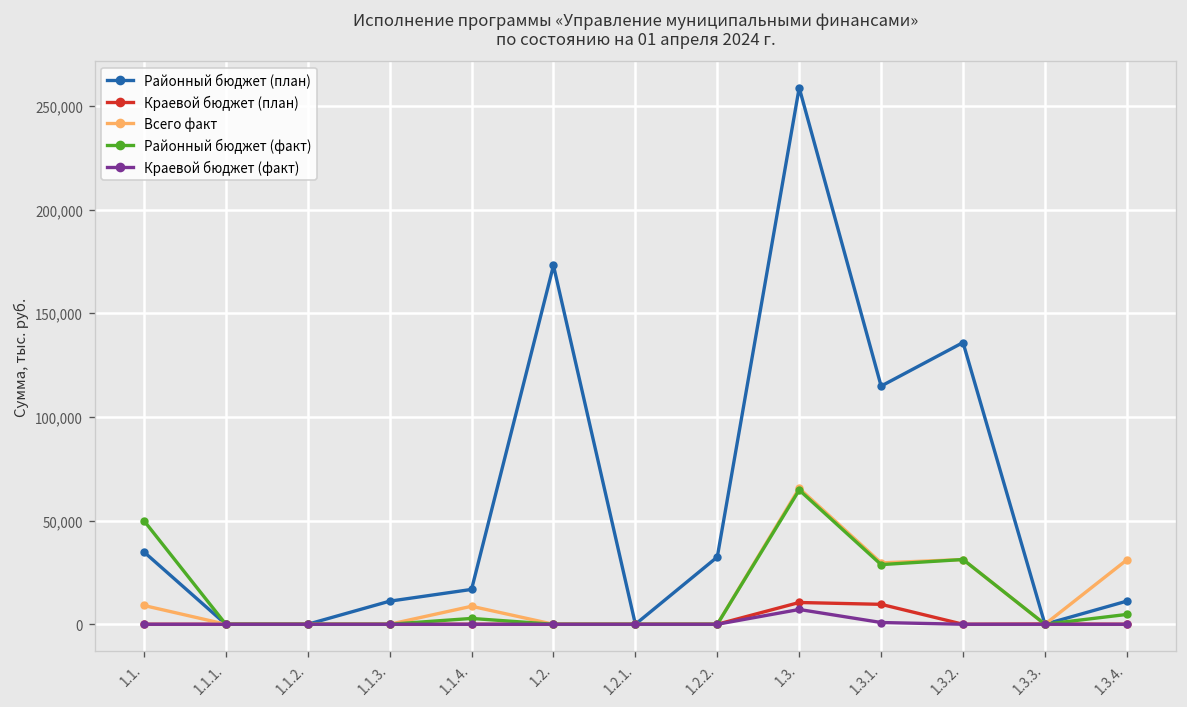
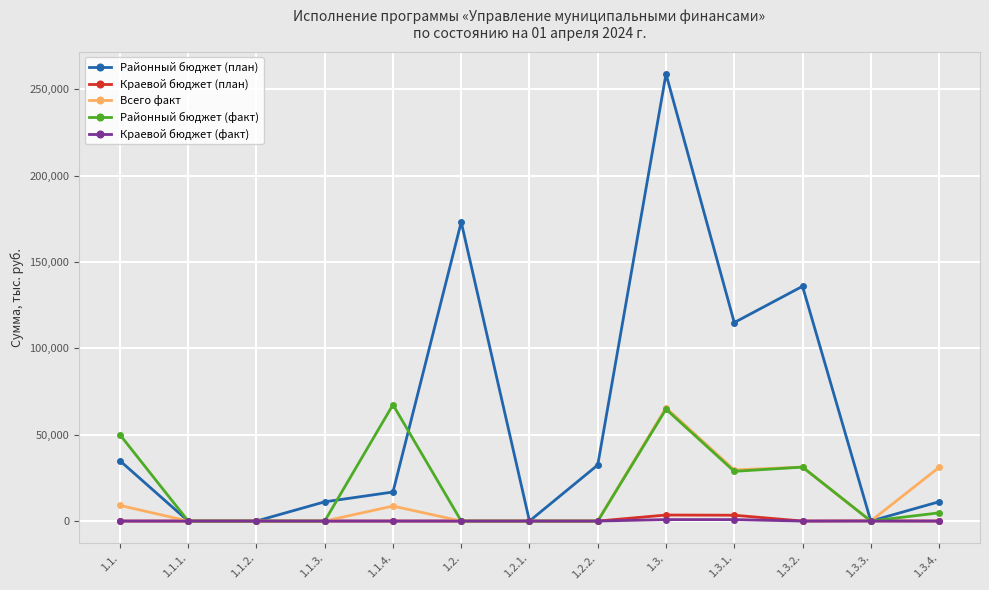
  {
    "Районный бюджет (план)": {
      "1.1.": "35,000",
      "1.1.3.": "11,000",
      "1.1.4.": "17,000",
      "1.2.": "173,000",
      "1.2.2.": "32,000",
      "1.3.": "259,000",
      "1.3.1.": "115,000",
      "1.3.2.": "136,000",
      "1.3.4.": "11,000"
    },
    "Краевой бюджет (план)": {
-     "1.3.": "11,000",
-     "1.3.1.": "10,000"
+     "1.3.": "3,000",
+     "1.3.1.": "3,000"
    },
    "Всего факт": {
      "1.1.": "9,000",
      "1.1.4.": "9,000",
      "1.3.4.": "31,000"
    },
    "Районный бюджет (факт)": {
      "1.1.": "50,000",
-     "1.1.4.": "3,000",
+     "1.1.4.": "67,000",
      "1.3.4.": "5,000"
    },
    "Краевой бюджет (факт)": {
-     "1.3.": "7,000",
+     "1.3.": "1,000",
      "1.3.1.": "1,000"
    }
  }
